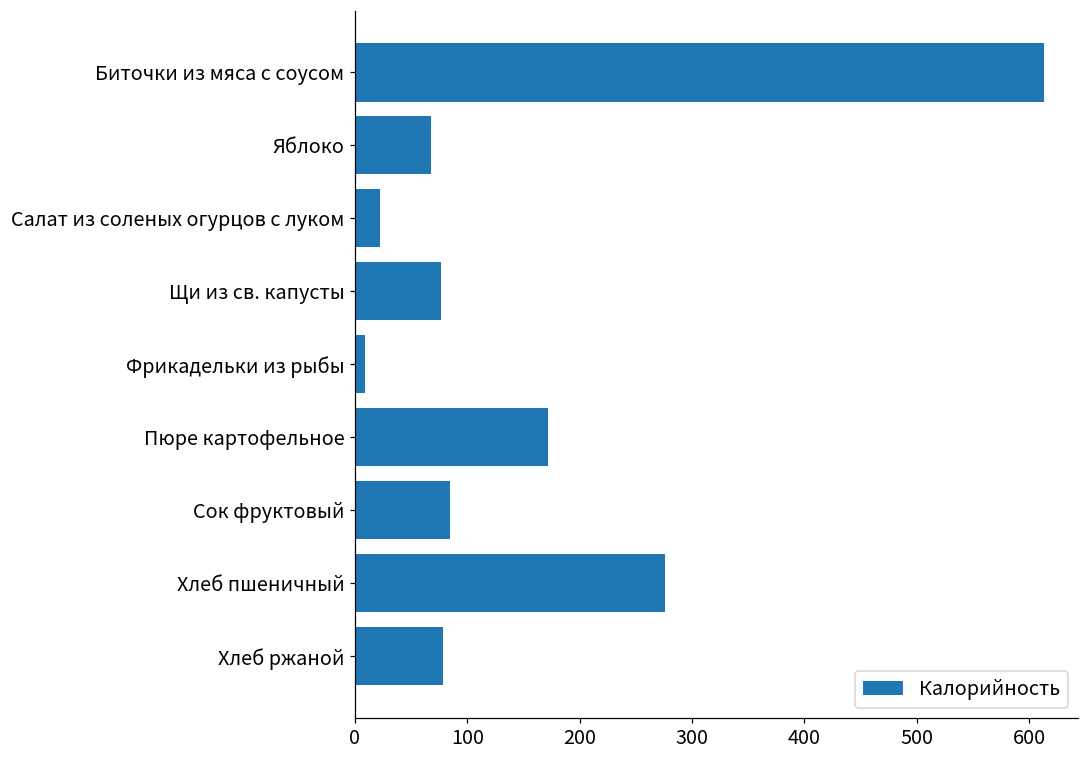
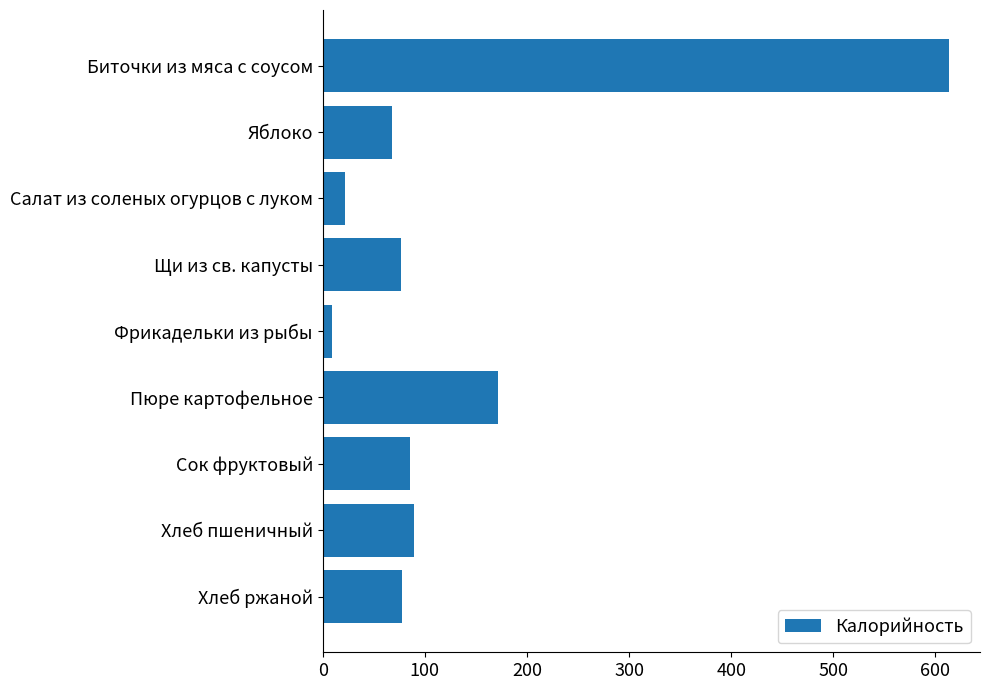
  {
    "Биточки из мяса с соусом": 613,
    "Яблоко": 68,
    "Салат из соленых огурцов с луком": 22,
    "Щи из св. капусты": 77,
    "Фрикадельки из рыбы": 9,
    "Пюре картофельное": 172,
    "Сок фруктовый": 85,
-   "Хлеб пшеничный": 276,
+   "Хлеб пшеничный": 89,
    "Хлеб ржаной": 78
  }
